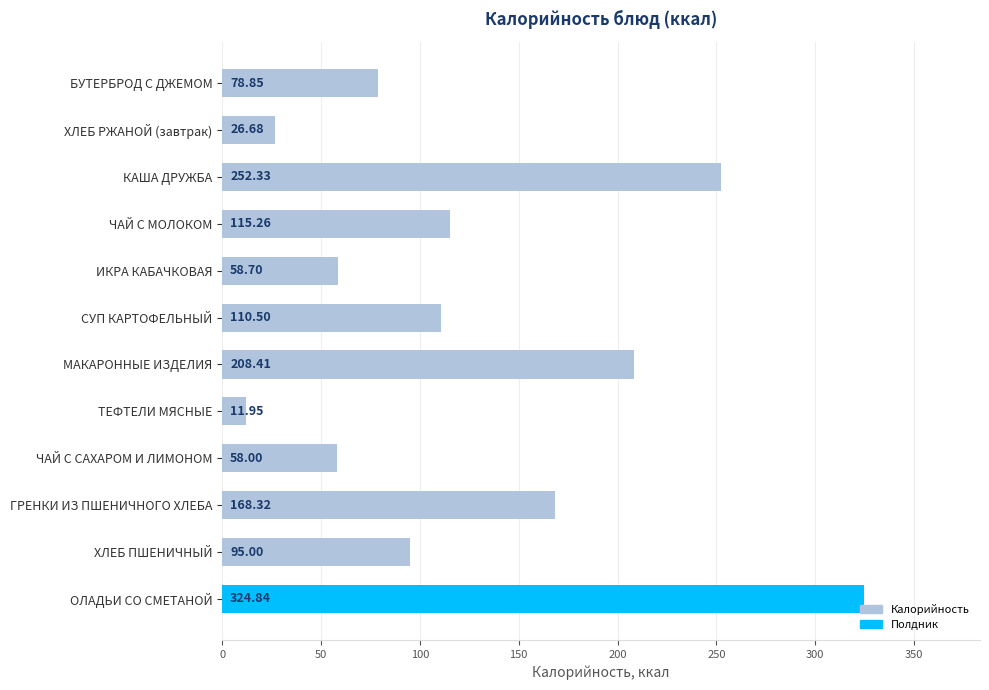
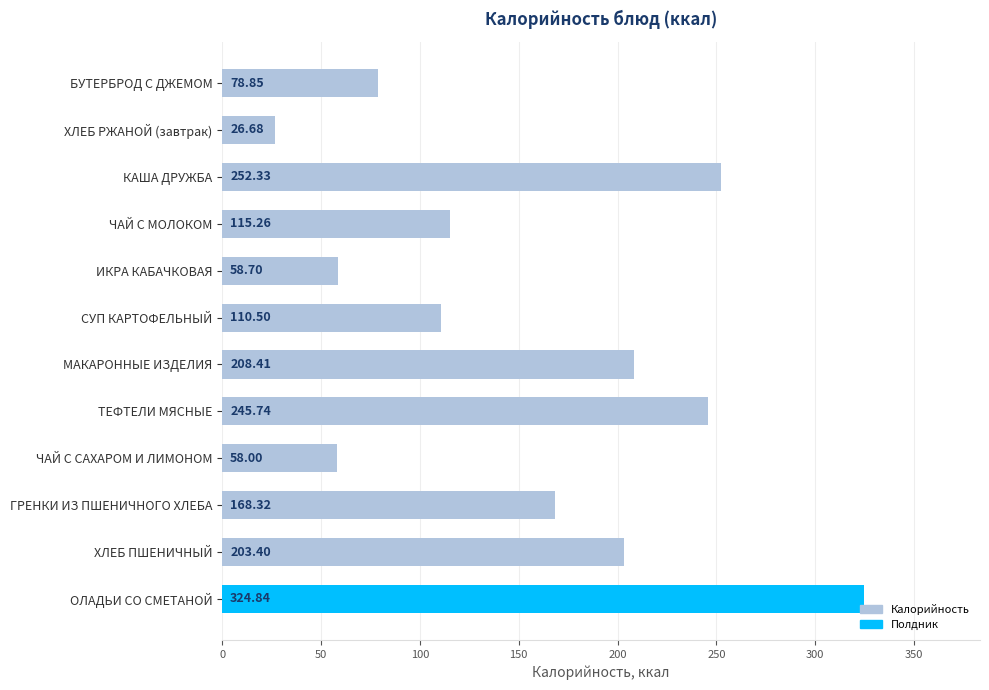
  {
    "БУТЕРБРОД С ДЖЕМОМ": 78.85,
    "ХЛЕБ РЖАНОЙ (завтрак)": 26.68,
    "КАША ДРУЖБА": 252.33,
    "ЧАЙ С МОЛОКОМ": 115.26,
    "ИКРА КАБАЧКОВАЯ": 58.70,
    "СУП КАРТОФЕЛЬНЫЙ": 110.50,
    "МАКАРОННЫЕ ИЗДЕЛИЯ": 208.41,
-   "ТЕФТЕЛИ МЯСНЫЕ": 11.95,
+   "ТЕФТЕЛИ МЯСНЫЕ": 245.74,
    "ЧАЙ С САХАРОМ И ЛИМОНОМ": 58.00,
    "ГРЕНКИ ИЗ ПШЕНИЧНОГО ХЛЕБА": 168.32,
-   "ХЛЕБ ПШЕНИЧНЫЙ": 95.00,
+   "ХЛЕБ ПШЕНИЧНЫЙ": 203.40,
    "ОЛАДЬИ СО СМЕТАНОЙ": 324.84
  }
